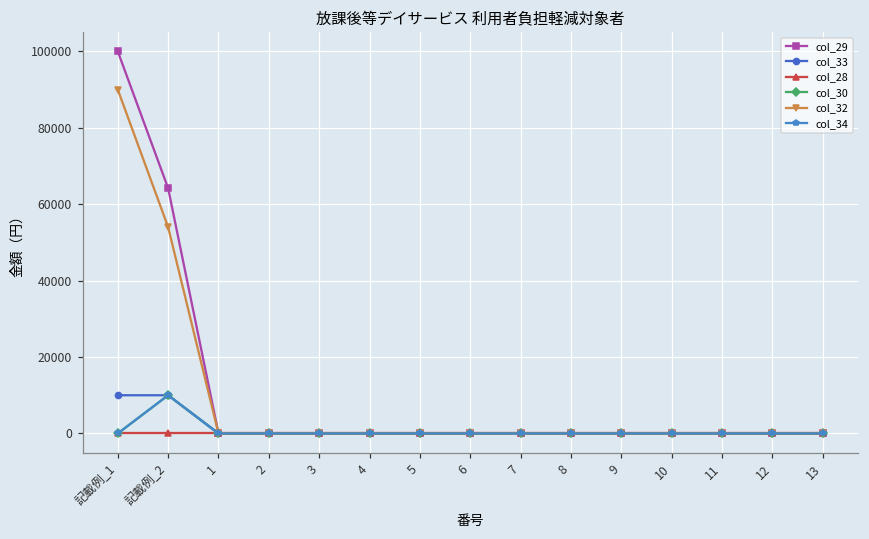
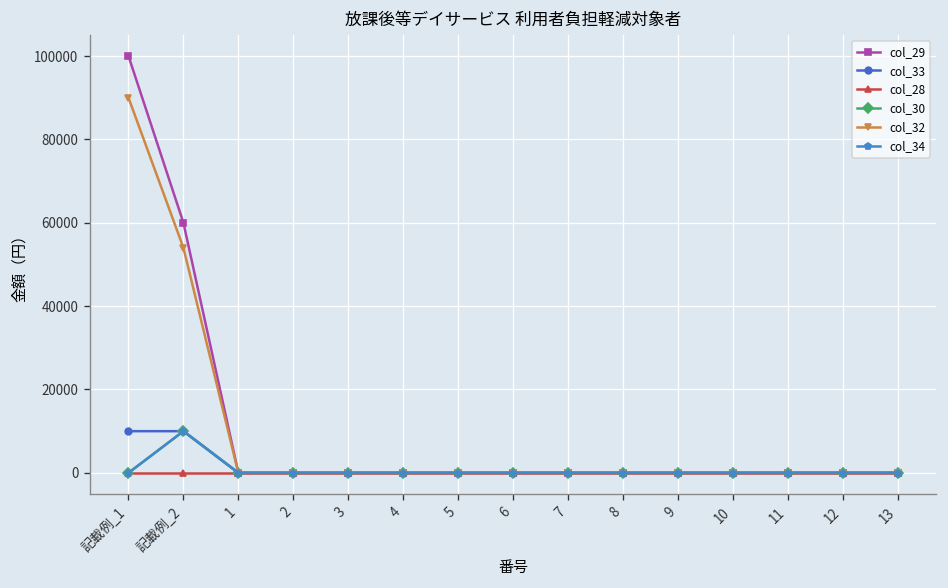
  {
    "col_29": {
      "記載例_1": 100000,
-     "記載例_2": 64000
+     "記載例_2": 60000
    },
    "col_28": {
      "記載例_2": 0
    },
    "col_32": {
      "記載例_1": 90000,
      "記載例_2": 54000
    }
  }
